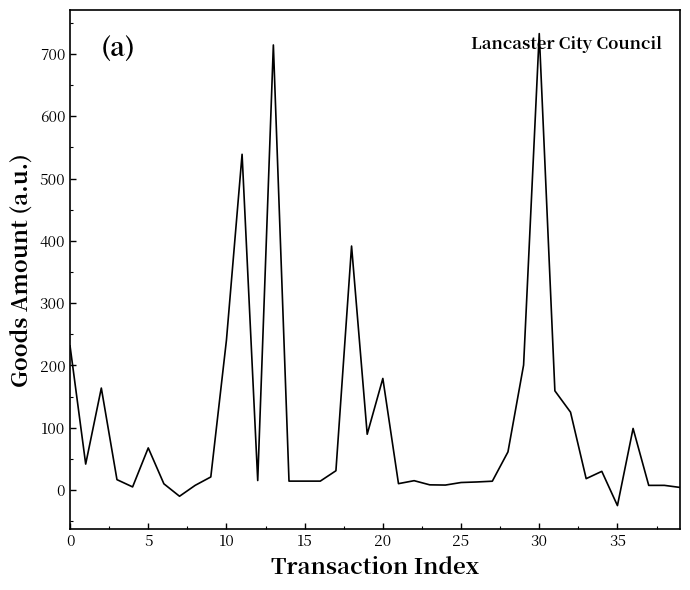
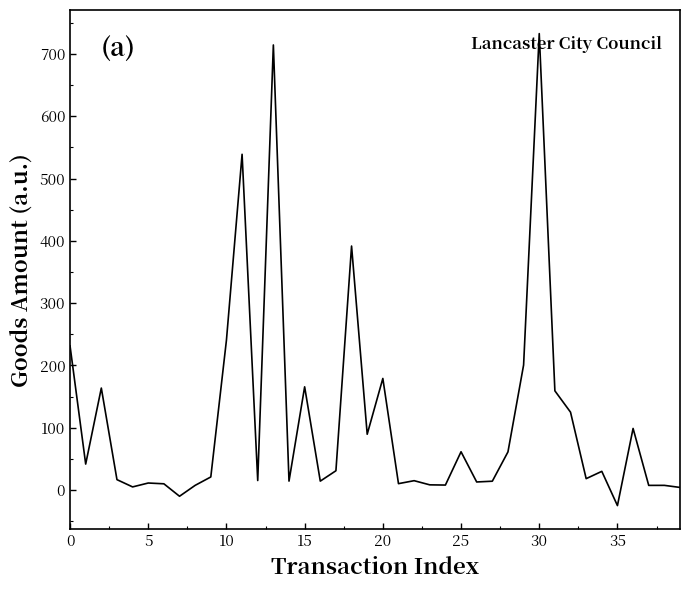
  {
    "0": 230,
-   "5": 70,
+   "5": 10,
    "10": 240,
-   "15": 10,
+   "15": 170,
    "20": 180,
-   "25": 10,
+   "25": 60,
    "30": 730,
    "35": -20
  }
